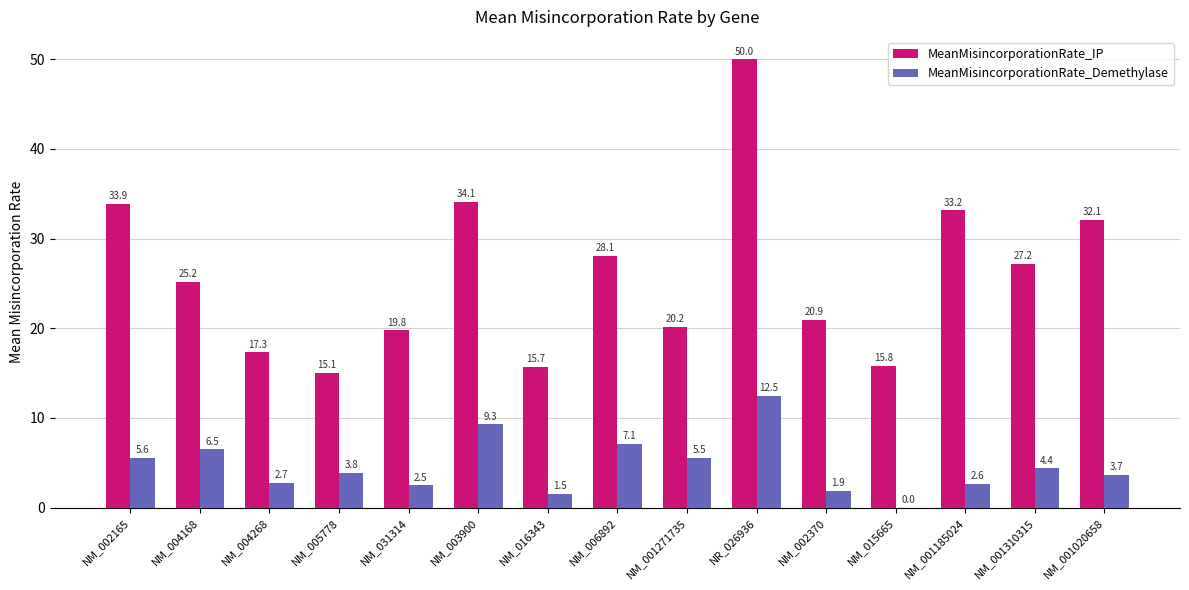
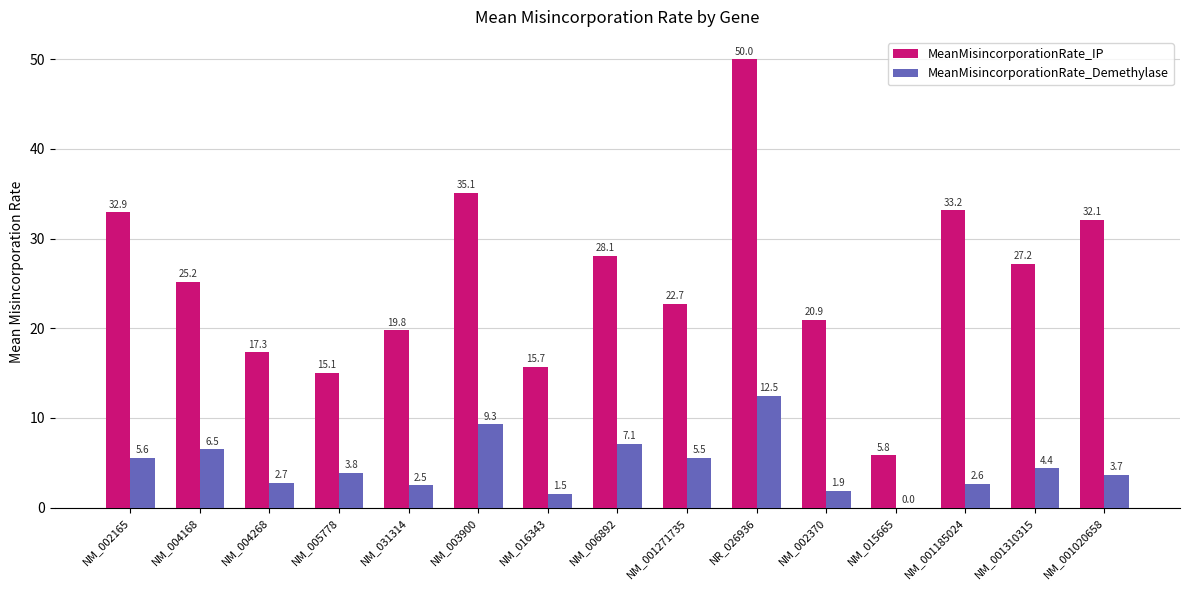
  {
    "MeanMisincorporationRate_IP": {
-     "NM_002165": 33.9,
+     "NM_002165": 32.9,
      "NM_004168": 25.2,
      "NM_004268": 17.3,
      "NM_005778": 15.1,
      "NM_031314": 19.8,
-     "NM_003900": 34.1,
+     "NM_003900": 35.1,
      "NM_016343": 15.7,
      "NM_006892": 28.1,
-     "NM_001271735": 20.2,
+     "NM_001271735": 22.7,
      "NR_026936": 50.0,
      "NM_002370": 20.9,
-     "NM_015665": 15.8,
+     "NM_015665": 5.8,
      "NM_001185024": 33.2,
      "NM_001310315": 27.2,
      "NM_001020658": 32.1
    },
    "MeanMisincorporationRate_Demethylase": {
      "NM_002165": 5.6,
      "NM_004168": 6.5,
      "NM_004268": 2.7,
      "NM_005778": 3.8,
      "NM_031314": 2.5,
      "NM_003900": 9.3,
      "NM_016343": 1.5,
      "NM_006892": 7.1,
      "NM_001271735": 5.5,
      "NR_026936": 12.5,
      "NM_002370": 1.9,
      "NM_015665": 0.0,
      "NM_001185024": 2.6,
      "NM_001310315": 4.4,
      "NM_001020658": 3.7
    }
  }
